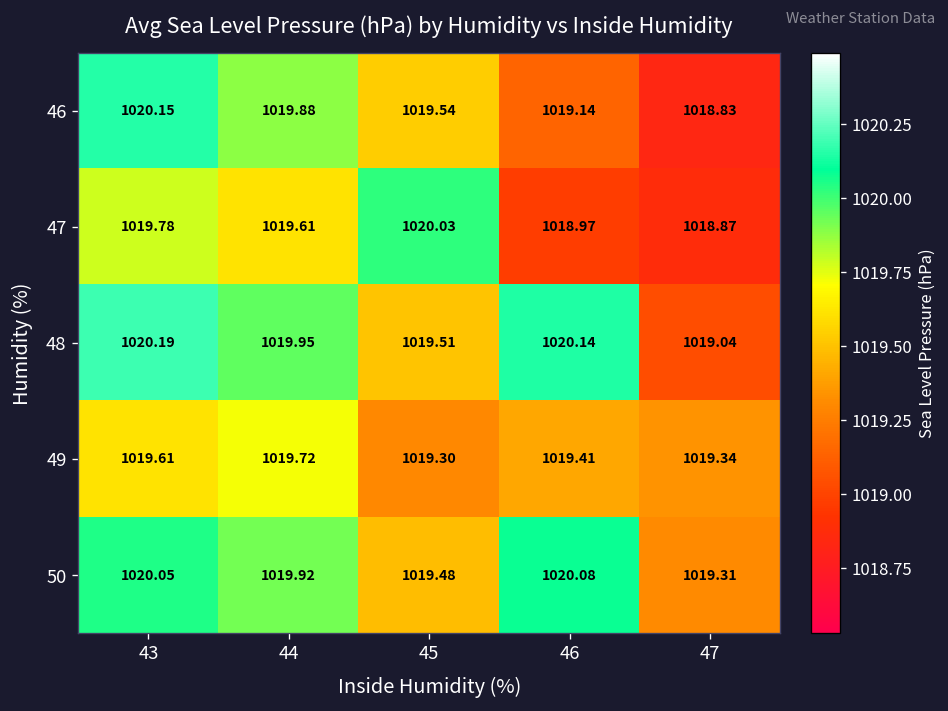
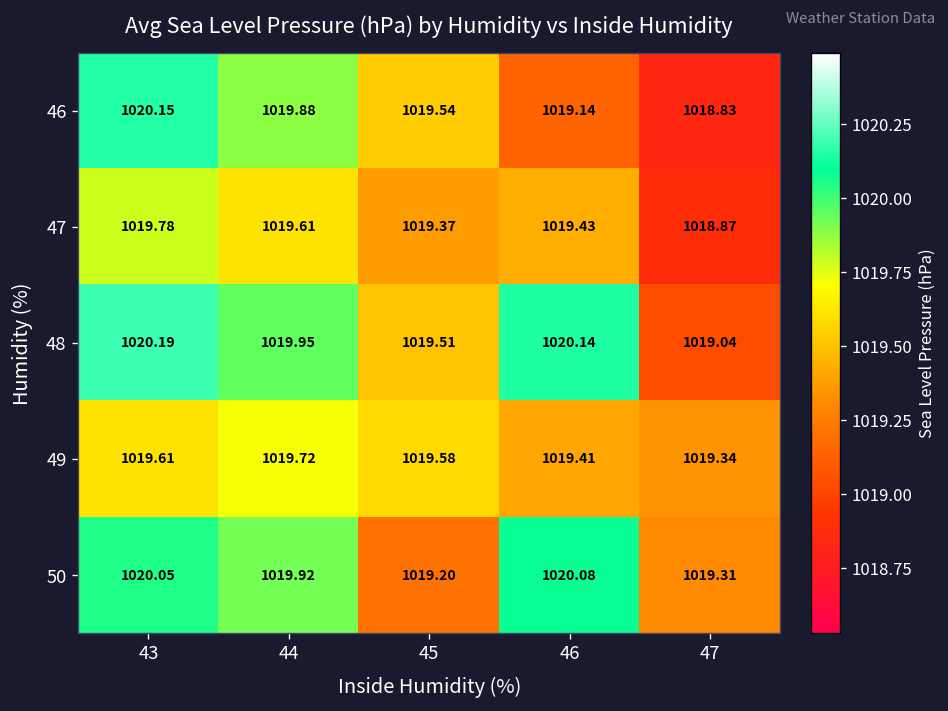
  {
    "46": {
      "43": 1020.15,
      "44": 1019.88,
      "45": 1019.54,
      "46": 1019.14,
      "47": 1018.83
    },
    "47": {
      "43": 1019.78,
      "44": 1019.61,
-     "45": 1020.03,
-     "46": 1018.97,
+     "45": 1019.37,
+     "46": 1019.43,
      "47": 1018.87
    },
    "48": {
      "43": 1020.19,
      "44": 1019.95,
      "45": 1019.51,
      "46": 1020.14,
      "47": 1019.04
    },
    "49": {
      "43": 1019.61,
      "44": 1019.72,
-     "45": 1019.30,
+     "45": 1019.58,
      "46": 1019.41,
      "47": 1019.34
    },
    "50": {
      "43": 1020.05,
      "44": 1019.92,
-     "45": 1019.48,
+     "45": 1019.20,
      "46": 1020.08,
      "47": 1019.31
    }
  }
